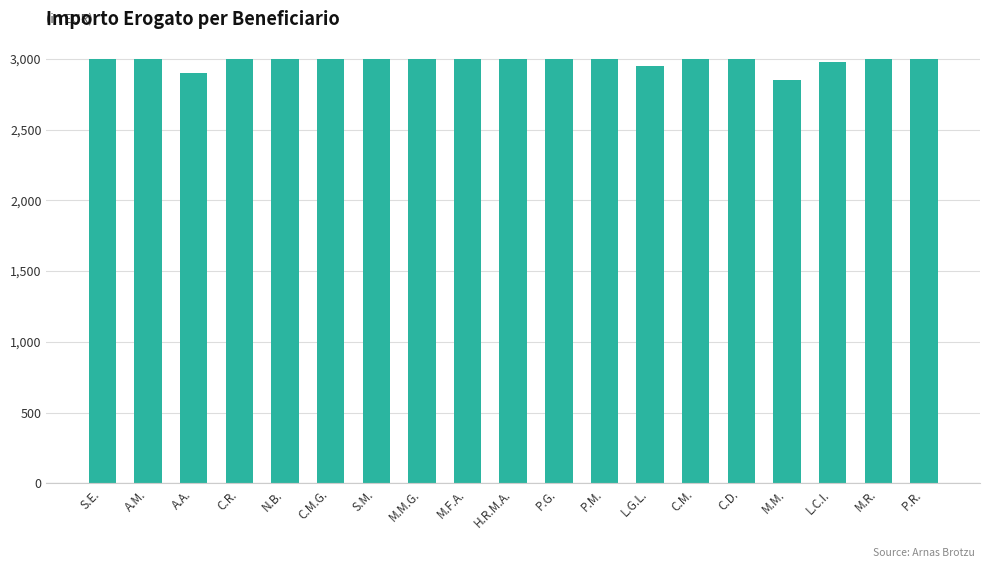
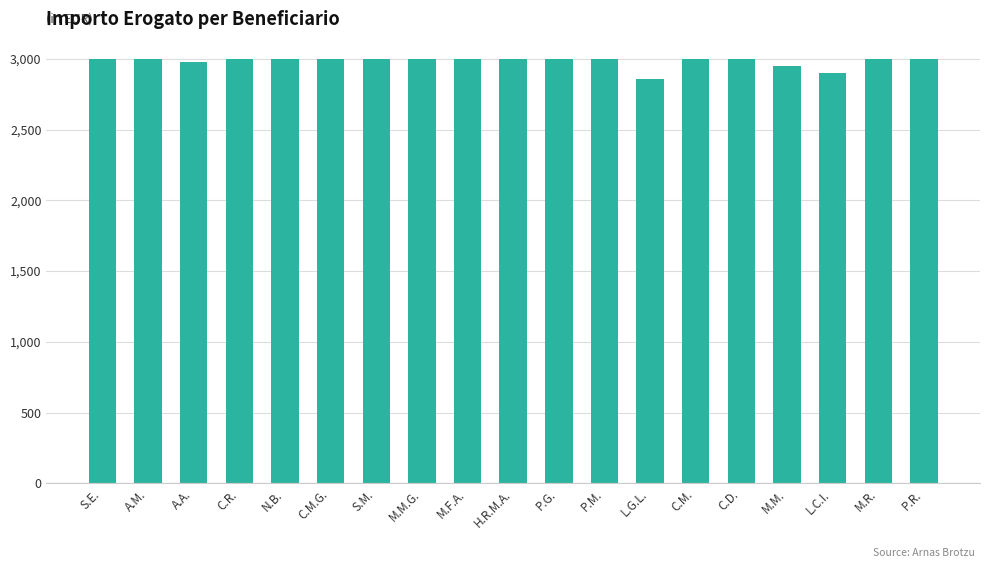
  {
    "S.E.": "3,000",
    "A.M.": "3,000",
-   "A.A.": "2,900",
+   "A.A.": "2,980",
    "C.R.": "3,000",
    "N.B.": "3,000",
    "C.M.G.": "3,000",
    "S.M.": "3,000",
    "M.M.G.": "3,000",
    "M.F.A.": "3,000",
    "H.R.M.A.": "3,000",
    "P.G.": "3,000",
    "P.M.": "3,000",
-   "L.G.L.": "2,950",
+   "L.G.L.": "2,860",
    "C.M.": "3,000",
    "C.D.": "3,000",
-   "M.M.": "2,850",
-   "L.C.I.": "2,980",
+   "M.M.": "2,950",
+   "L.C.I.": "2,900",
    "M.R.": "3,000",
    "P.R.": "3,000"
  }
